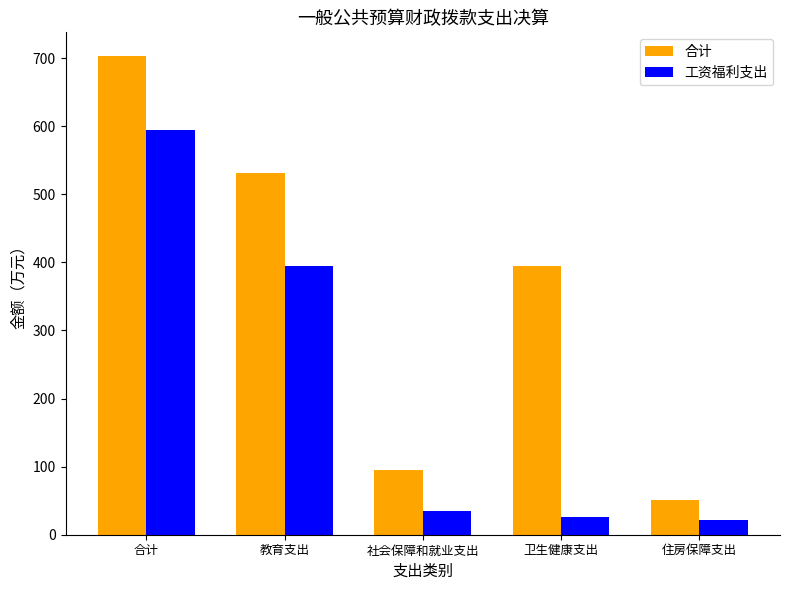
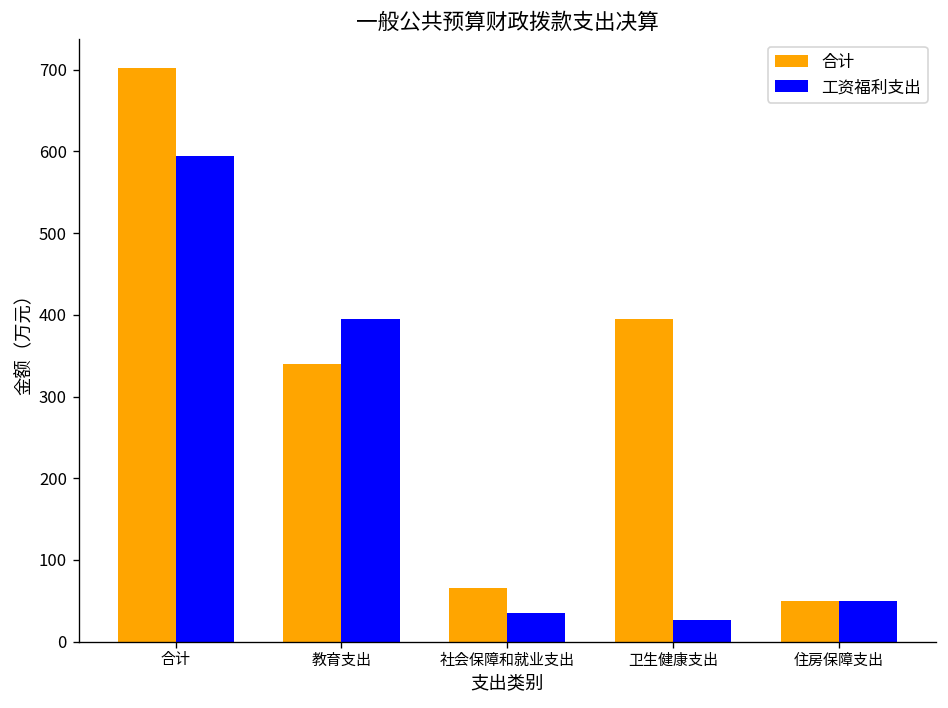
  {
    "合计": {
      "合计": 700,
-     "教育支出": 530,
-     "社会保障和就业支出": 90,
+     "教育支出": 340,
+     "社会保障和就业支出": 70,
      "卫生健康支出": 400,
      "住房保障支出": 50
    },
    "工资福利支出": {
      "合计": 590,
      "教育支出": 400,
      "社会保障和就业支出": 40,
      "卫生健康支出": 30,
-     "住房保障支出": 20
+     "住房保障支出": 50
    }
  }
